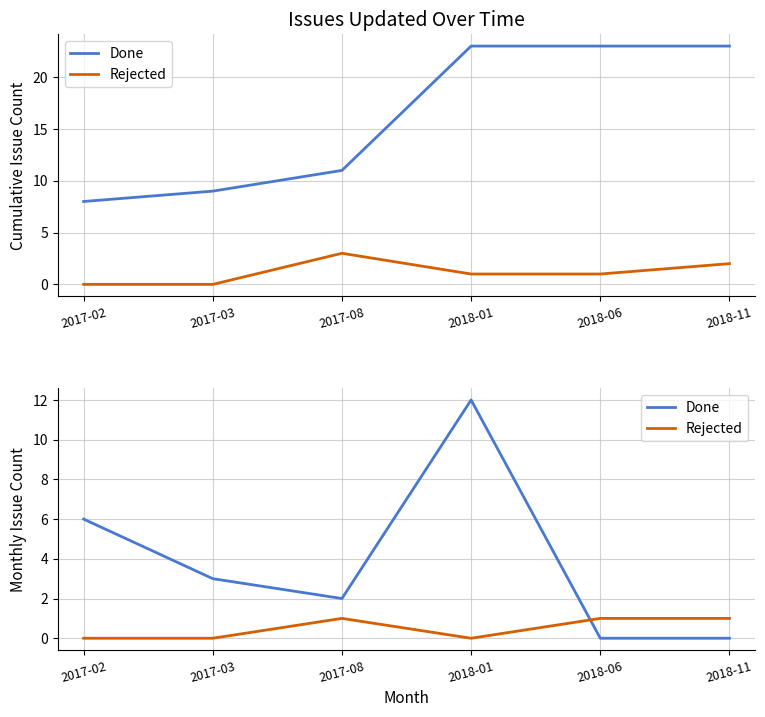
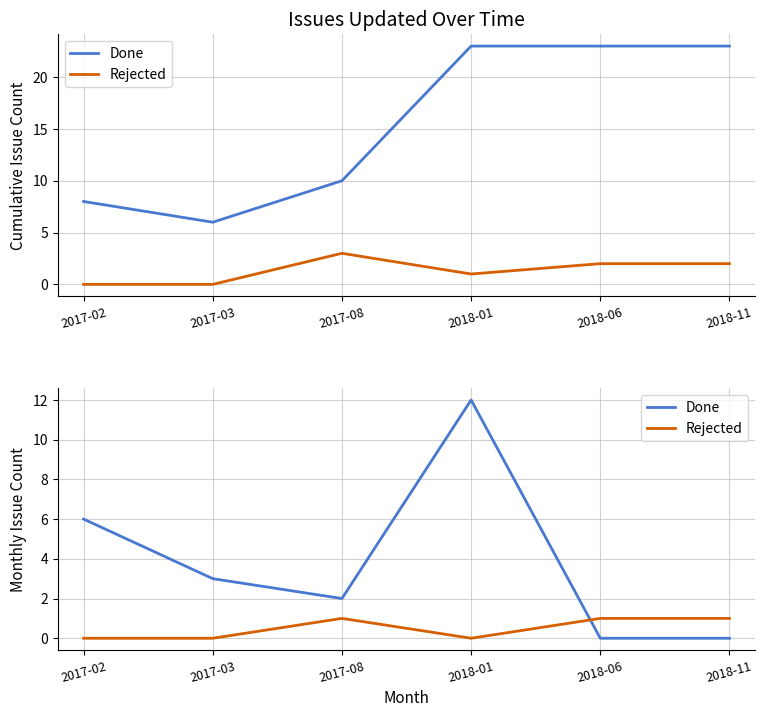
  {
    "Issues Updated Over Time": {
      "Done": {
        "2017-02": 8,
-       "2017-03": 9,
-       "2017-08": 11,
+       "2017-03": 6,
+       "2017-08": 10,
        "2018-01": 23,
        "2018-06": 23,
        "2018-11": 23
      },
      "Rejected": {
        "2017-02": 0,
        "2017-03": 0,
        "2017-08": 3,
        "2018-01": 1,
-       "2018-06": 1,
+       "2018-06": 2,
        "2018-11": 2
      }
    }
  }
